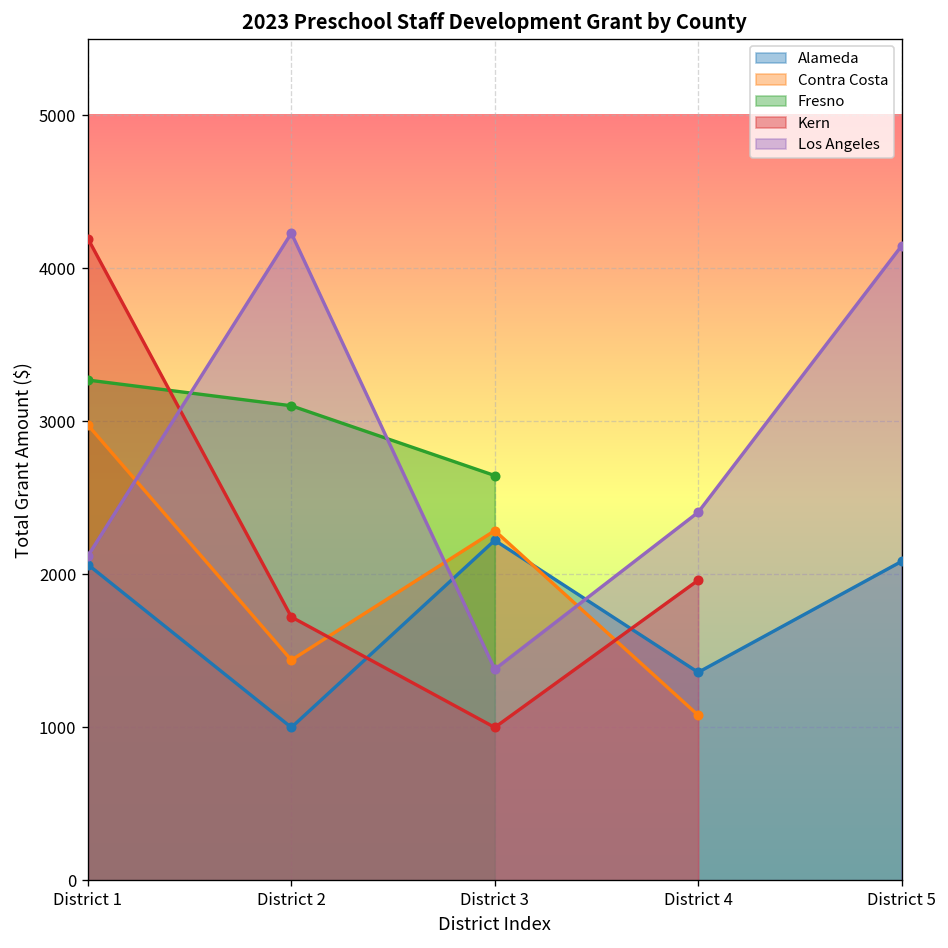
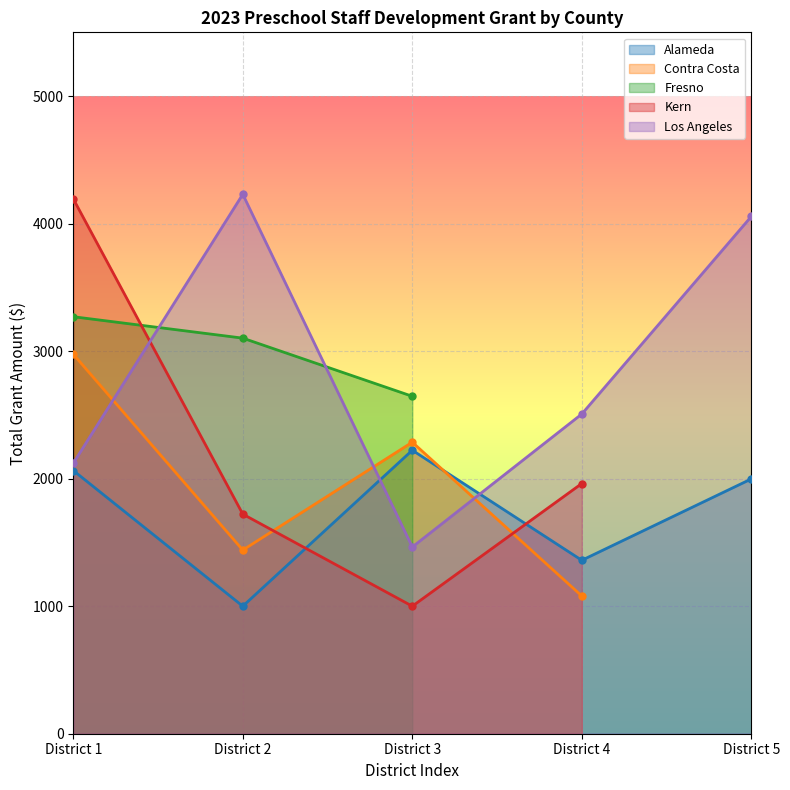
  {
    "Alameda": {
      "District 1": 2060,
      "District 2": 1000,
      "District 3": 2220,
      "District 4": 1360,
-     "District 5": 2090
+     "District 5": 2000
    },
    "Fresno": {
      "District 1": 3270,
      "District 2": 3100,
      "District 3": 2650
    },
    "Los Angeles": {
      "District 1": 2120,
      "District 2": 4230,
-     "District 3": 1380,
-     "District 4": 2410,
-     "District 5": 4150
+     "District 3": 1460,
+     "District 4": 2510,
+     "District 5": 4060
    }
  }
